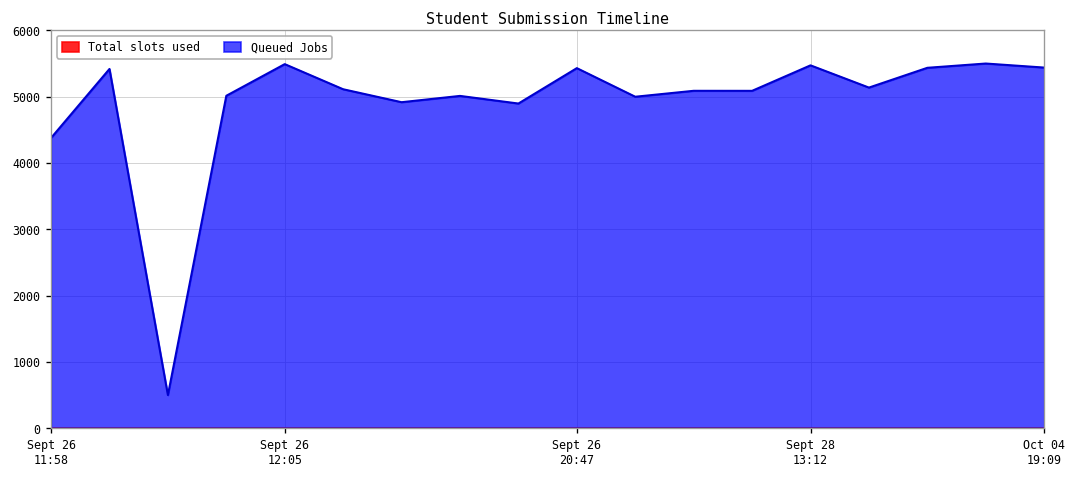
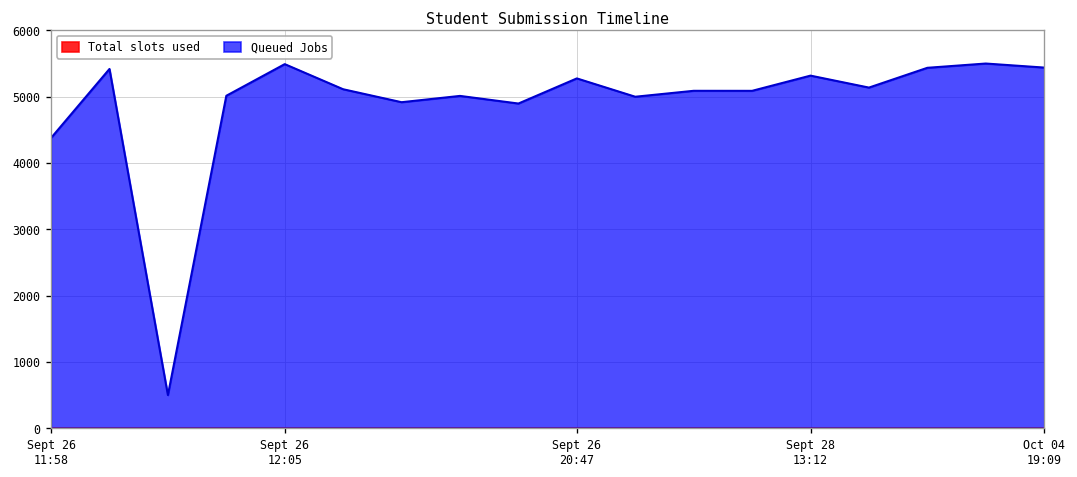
  {
    "Total slots used": {
      "Sept 26 11:58": 0,
      "Sept 26 12:05": 0,
      "Sept 26 20:47": 0,
      "Sept 28 13:12": 0,
      "Oct 04 19:09": 0
    },
    "Queued Jobs": {
      "Sept 26 11:58": 4400,
      "Sept 26 12:05": 5500,
-     "Sept 26 20:47": 5400,
-     "Sept 28 13:12": 5500,
+     "Sept 26 20:47": 5300,
+     "Sept 28 13:12": 5300,
      "Oct 04 19:09": 5400
    }
  }
